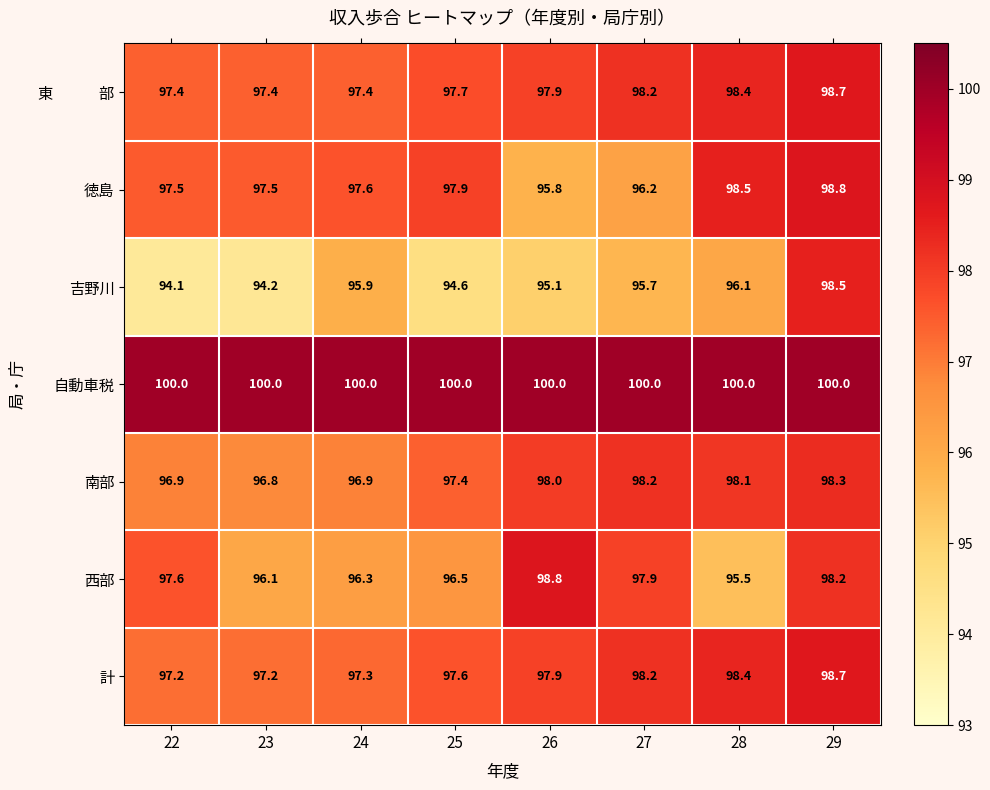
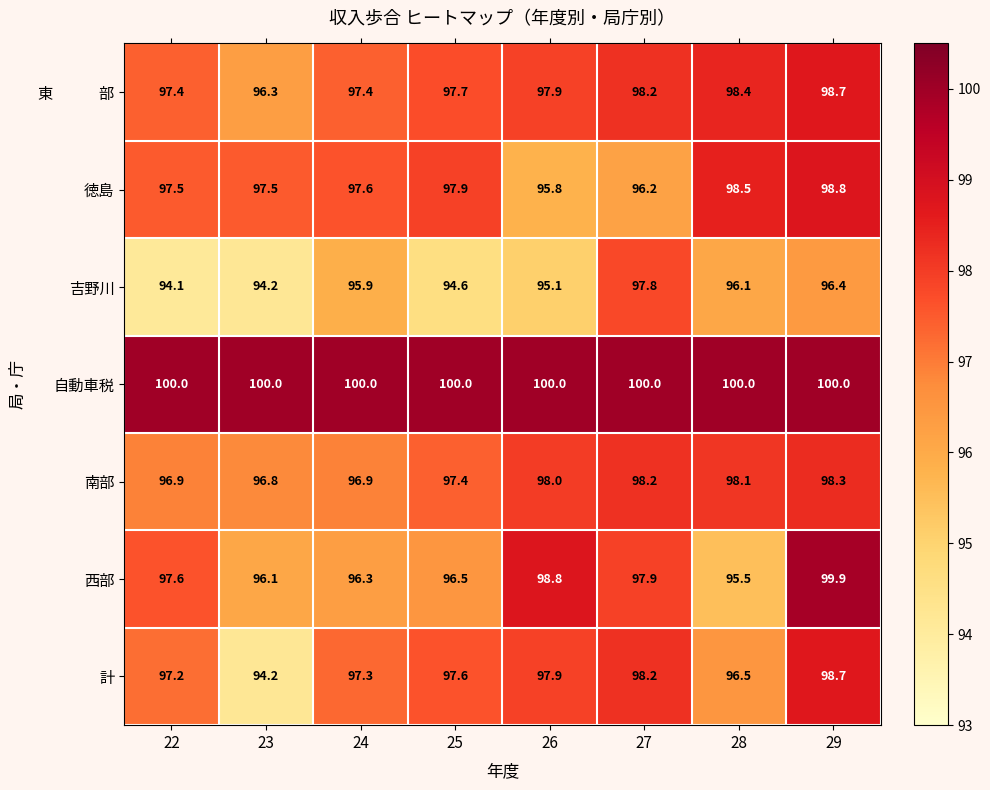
  {
    "東 部": {
      "22": 97.4,
-     "23": 97.4,
+     "23": 96.3,
      "24": 97.4,
      "25": 97.7,
      "26": 97.9,
      "27": 98.2,
      "28": 98.4,
      "29": 98.7
    },
    "徳島": {
      "22": 97.5,
      "23": 97.5,
      "24": 97.6,
      "25": 97.9,
      "26": 95.8,
      "27": 96.2,
      "28": 98.5,
      "29": 98.8
    },
    "吉野川": {
      "22": 94.1,
      "23": 94.2,
      "24": 95.9,
      "25": 94.6,
      "26": 95.1,
-     "27": 95.7,
+     "27": 97.8,
      "28": 96.1,
-     "29": 98.5
+     "29": 96.4
    },
    "自動車税": {
      "22": 100.0,
      "23": 100.0,
      "24": 100.0,
      "25": 100.0,
      "26": 100.0,
      "27": 100.0,
      "28": 100.0,
      "29": 100.0
    },
    "南部": {
      "22": 96.9,
      "23": 96.8,
      "24": 96.9,
      "25": 97.4,
      "26": 98.0,
      "27": 98.2,
      "28": 98.1,
      "29": 98.3
    },
    "西部": {
      "22": 97.6,
      "23": 96.1,
      "24": 96.3,
      "25": 96.5,
      "26": 98.8,
      "27": 97.9,
      "28": 95.5,
-     "29": 98.2
+     "29": 99.9
    },
    "計": {
      "22": 97.2,
-     "23": 97.2,
+     "23": 94.2,
      "24": 97.3,
      "25": 97.6,
      "26": 97.9,
      "27": 98.2,
-     "28": 98.4,
+     "28": 96.5,
      "29": 98.7
    }
  }
